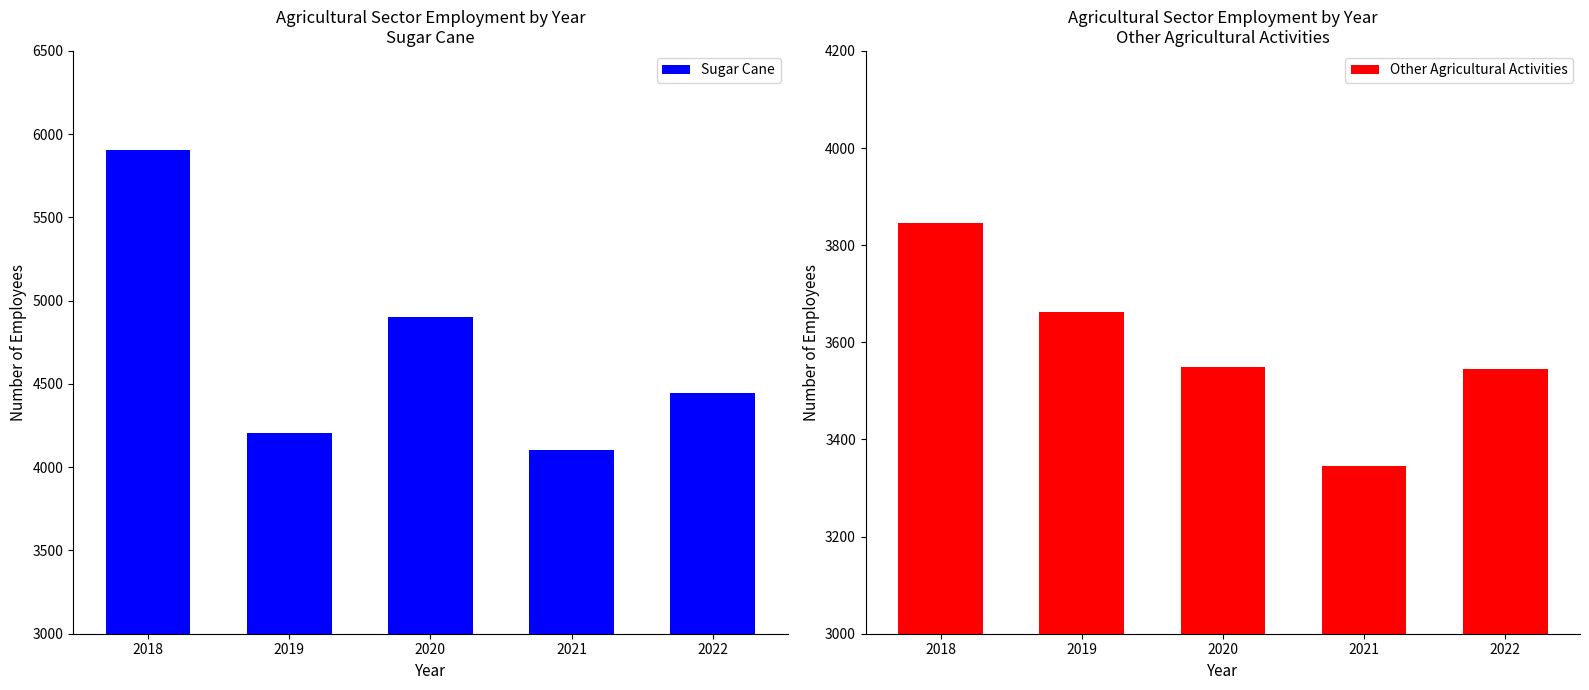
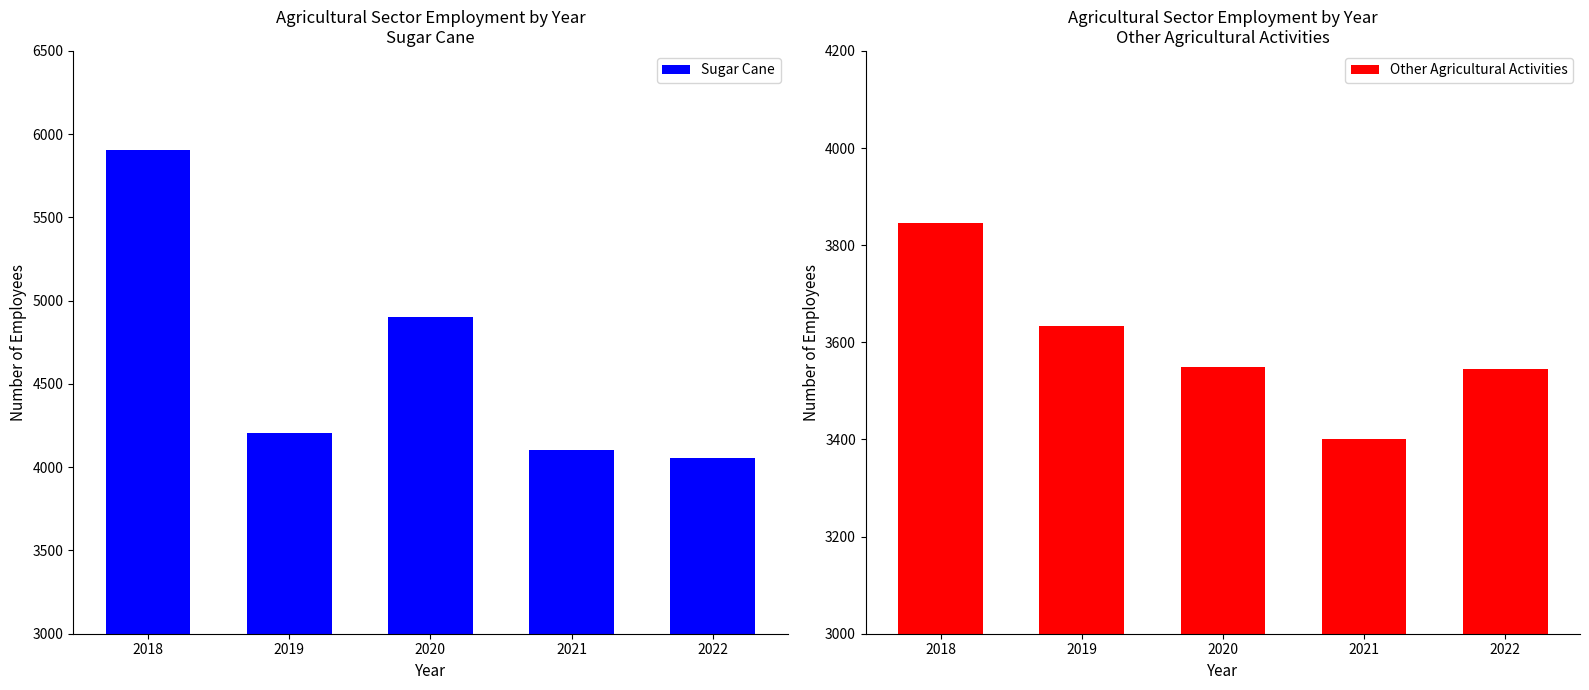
  {
    "Agricultural Sector Employment by Year Sugar Cane": {
      "2018": 5900,
      "2019": 4210,
      "2020": 4900,
      "2021": 4100,
-     "2022": 4450
+     "2022": 4060
    },
    "Agricultural Sector Employment by Year Other Agricultural Activities": {
      "2018": 3850,
-     "2019": 3660,
+     "2019": 3630,
      "2020": 3550,
-     "2021": 3350,
+     "2021": 3400,
      "2022": 3550
    }
  }
